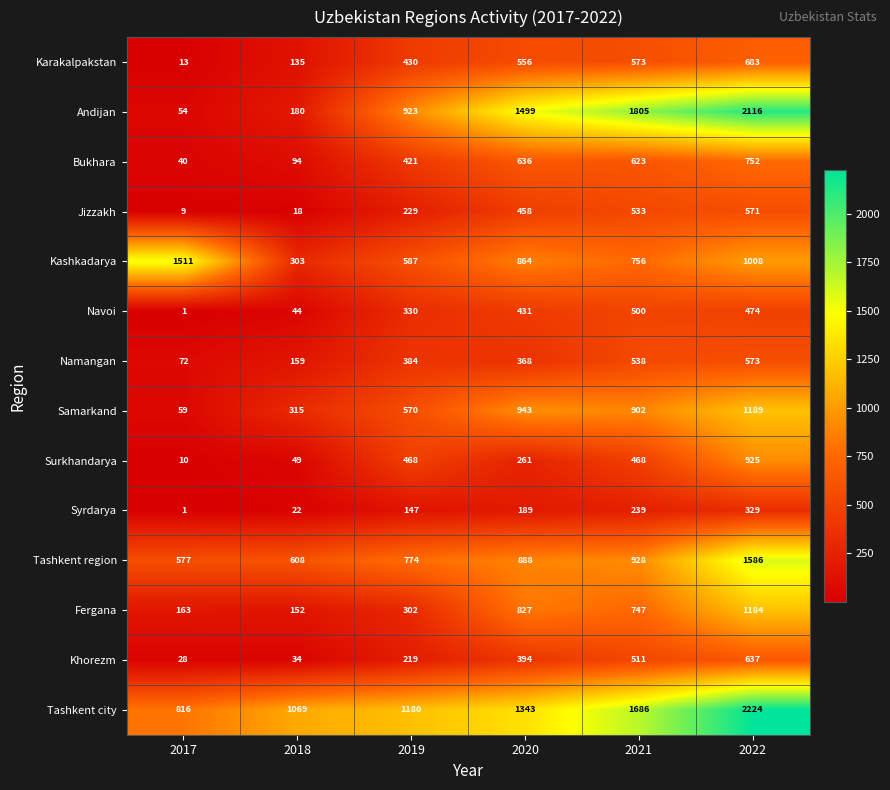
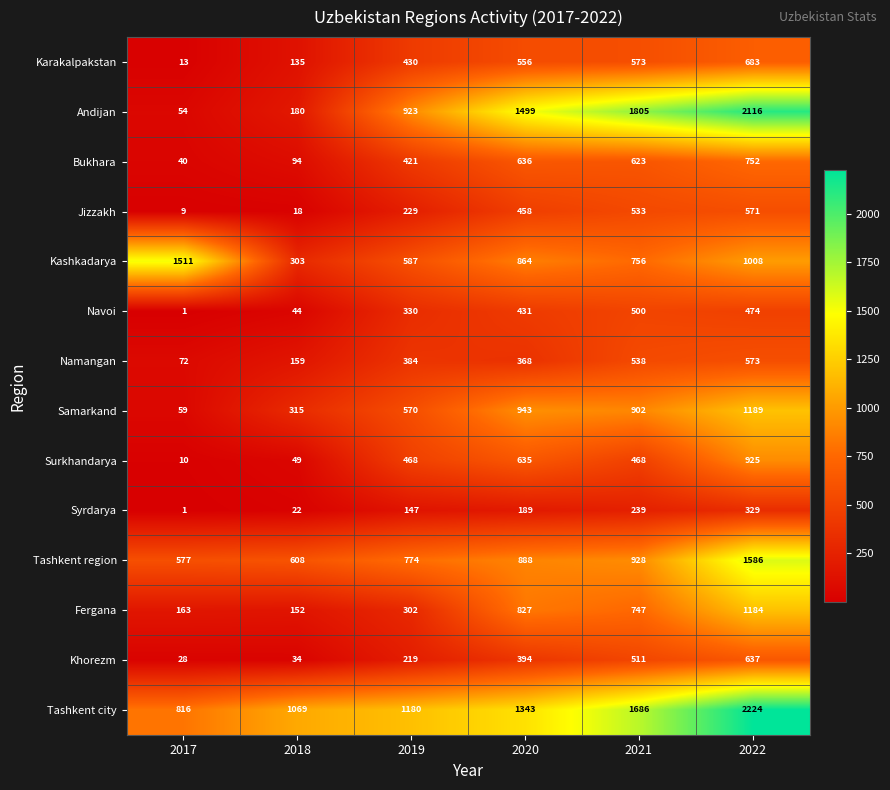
  {
    "Karakalpakstan": {
      "2017": 13,
      "2018": 135,
      "2019": 430,
      "2020": 556,
      "2021": 573,
      "2022": 683
    },
    "Andijan": {
      "2017": 54,
      "2018": 180,
      "2019": 923,
      "2020": 1499,
      "2021": 1805,
      "2022": 2116
    },
    "Bukhara": {
      "2017": 40,
      "2018": 94,
      "2019": 421,
      "2020": 636,
      "2021": 623,
      "2022": 752
    },
    "Jizzakh": {
      "2017": 9,
      "2018": 18,
      "2019": 229,
      "2020": 458,
      "2021": 533,
      "2022": 571
    },
    "Kashkadarya": {
      "2017": 1511,
      "2018": 303,
      "2019": 587,
      "2020": 864,
      "2021": 756,
      "2022": 1008
    },
    "Navoi": {
      "2017": 1,
      "2018": 44,
      "2019": 330,
      "2020": 431,
      "2021": 500,
      "2022": 474
    },
    "Namangan": {
      "2017": 72,
      "2018": 159,
      "2019": 384,
      "2020": 368,
      "2021": 538,
      "2022": 573
    },
    "Samarkand": {
      "2017": 59,
      "2018": 315,
      "2019": 570,
      "2020": 943,
      "2021": 902,
      "2022": 1189
    },
    "Surkhandarya": {
      "2017": 10,
      "2018": 49,
      "2019": 468,
-     "2020": 261,
+     "2020": 635,
      "2021": 468,
      "2022": 925
    },
    "Syrdarya": {
      "2017": 1,
      "2018": 22,
      "2019": 147,
      "2020": 189,
      "2021": 239,
      "2022": 329
    },
    "Tashkent region": {
      "2017": 577,
      "2018": 608,
      "2019": 774,
      "2020": 888,
      "2021": 928,
      "2022": 1586
    },
    "Fergana": {
      "2017": 163,
      "2018": 152,
      "2019": 302,
      "2020": 827,
      "2021": 747,
      "2022": 1184
    },
    "Khorezm": {
      "2017": 28,
      "2018": 34,
      "2019": 219,
      "2020": 394,
      "2021": 511,
      "2022": 637
    },
    "Tashkent city": {
      "2017": 816,
      "2018": 1069,
      "2019": 1180,
      "2020": 1343,
      "2021": 1686,
      "2022": 2224
    }
  }
